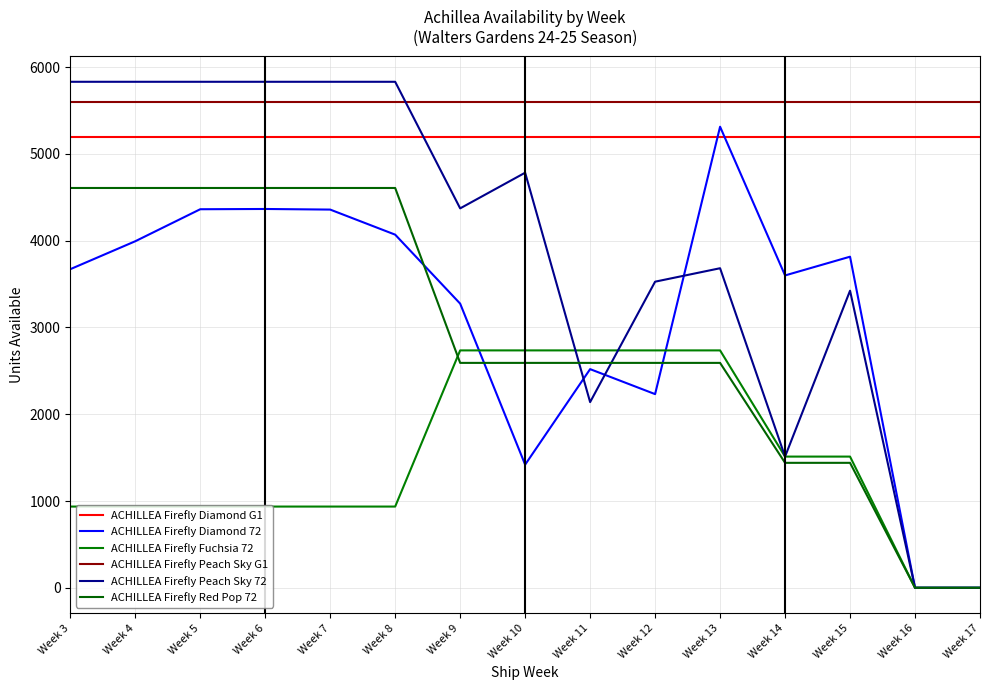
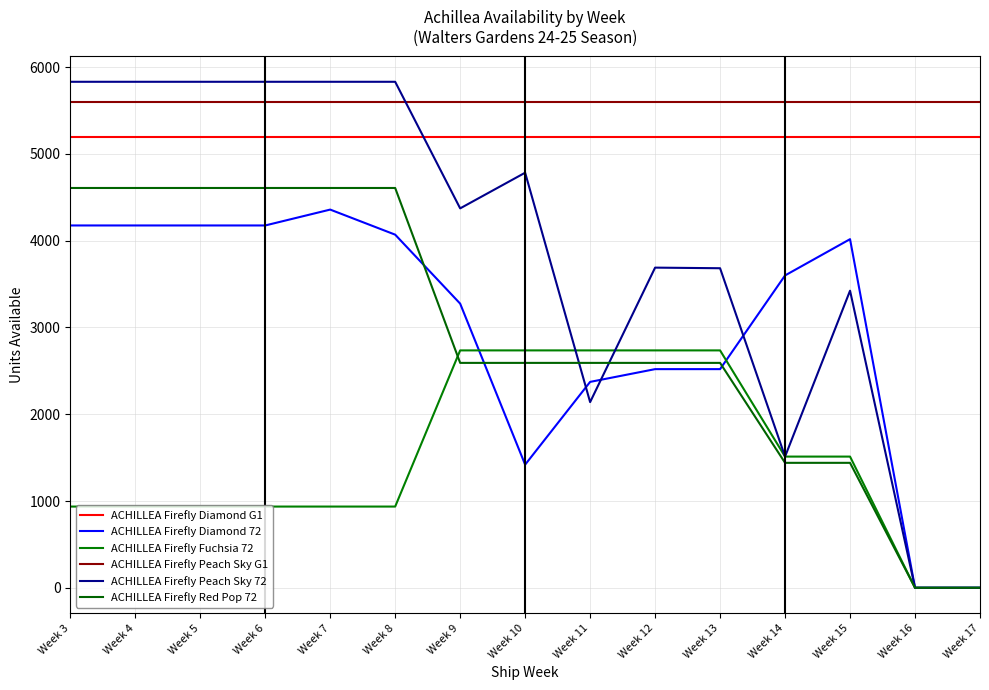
  {
    "ACHILLEA Firefly Diamond G1": {
      "Week 3": 5200,
      "Week 4": 5200,
      "Week 5": 5200,
      "Week 6": 5200,
      "Week 7": 5200,
      "Week 8": 5200,
      "Week 9": 5200,
      "Week 10": 5200,
      "Week 11": 5200,
      "Week 12": 5200,
      "Week 13": 5200,
      "Week 14": 5200,
      "Week 15": 5200,
      "Week 16": 5200,
      "Week 17": 5200
    },
    "ACHILLEA Firefly Diamond 72": {
-     "Week 3": 3700,
-     "Week 4": 4000,
-     "Week 5": 4400,
-     "Week 6": 4400,
+     "Week 3": 4200,
+     "Week 4": 4200,
+     "Week 5": 4200,
+     "Week 6": 4200,
      "Week 7": 4400,
      "Week 8": 4100,
      "Week 9": 3300,
      "Week 10": 1400,
-     "Week 11": 2500,
-     "Week 12": 2200,
-     "Week 13": 5300,
+     "Week 11": 2400,
+     "Week 12": 2500,
+     "Week 13": 2500,
      "Week 14": 3600,
-     "Week 15": 3800
+     "Week 15": 4000
    },
    "ACHILLEA Firefly Peach Sky G1": {
      "Week 3": 5600,
      "Week 4": 5600,
      "Week 5": 5600,
      "Week 6": 5600,
      "Week 7": 5600,
      "Week 8": 5600,
      "Week 9": 5600,
      "Week 10": 5600,
      "Week 11": 5600,
      "Week 12": 5600,
      "Week 13": 5600,
      "Week 14": 5600,
      "Week 15": 5600,
      "Week 16": 5600,
      "Week 17": 5600
    },
    "ACHILLEA Firefly Peach Sky 72": {
      "Week 3": 5800,
      "Week 4": 5800,
      "Week 5": 5800,
      "Week 6": 5800,
      "Week 7": 5800,
      "Week 8": 5800,
      "Week 9": 4400,
      "Week 10": 4800,
      "Week 11": 2100,
-     "Week 12": 3500,
+     "Week 12": 3700,
      "Week 13": 3700,
      "Week 15": 3400
    }
  }
